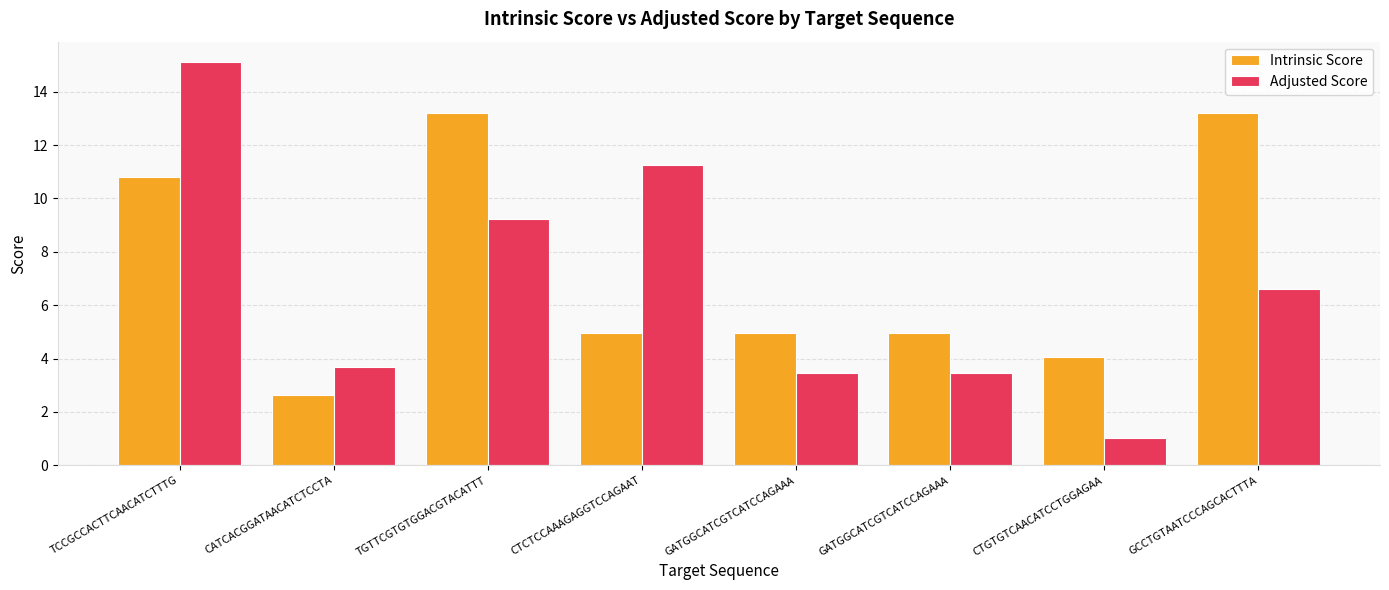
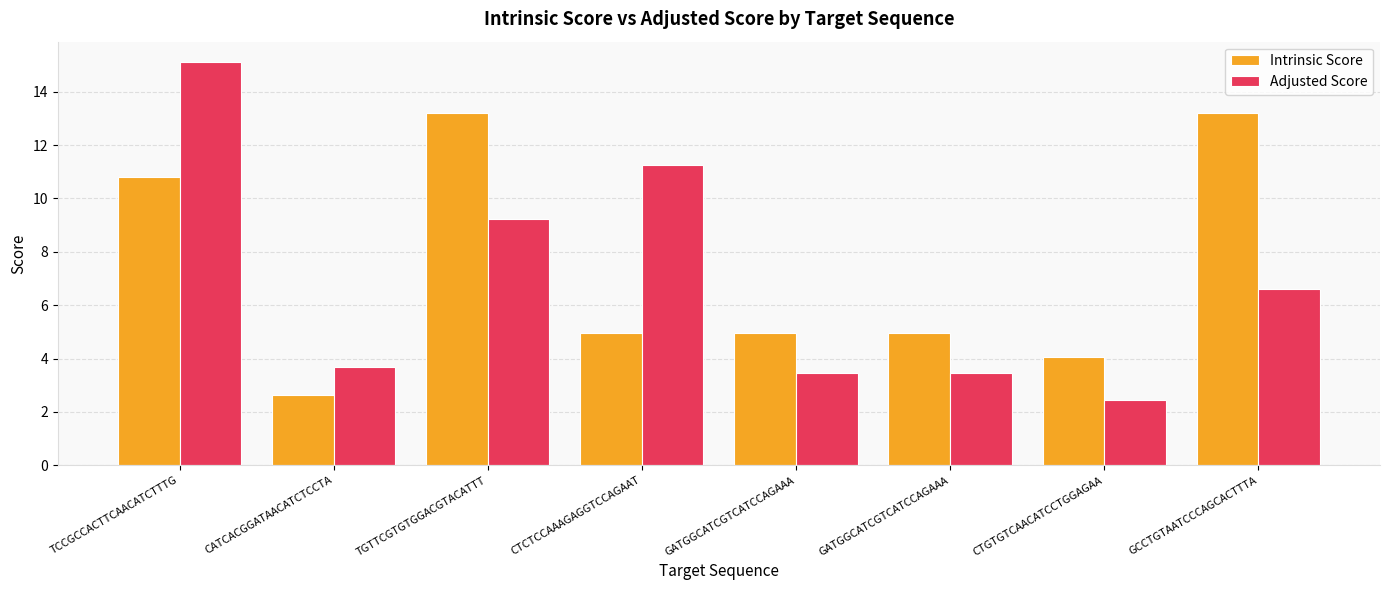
  {
    "Intrinsic Score": {
      "TCCGCCACTTCAACATCTTTG": 10.8,
      "CATCACGGATAACATCTCCTA": 2.6,
      "TGTTCGTGTGGACGTACATTT": 13.2,
      "CTCTCCAAAGAGGTCCAGAAT": 5.0,
      "CTGTGTCAACATCCTGGAGAA": 4.1,
      "GCCTGTAATCCCAGCACTTTA": 13.2
    },
    "Adjusted Score": {
      "TCCGCCACTTCAACATCTTTG": 15.1,
      "CATCACGGATAACATCTCCTA": 3.7,
      "TGTTCGTGTGGACGTACATTT": 9.2,
      "CTCTCCAAAGAGGTCCAGAAT": 11.2,
-     "CTGTGTCAACATCCTGGAGAA": 1.0,
+     "CTGTGTCAACATCCTGGAGAA": 2.4,
      "GCCTGTAATCCCAGCACTTTA": 6.6
    }
  }
